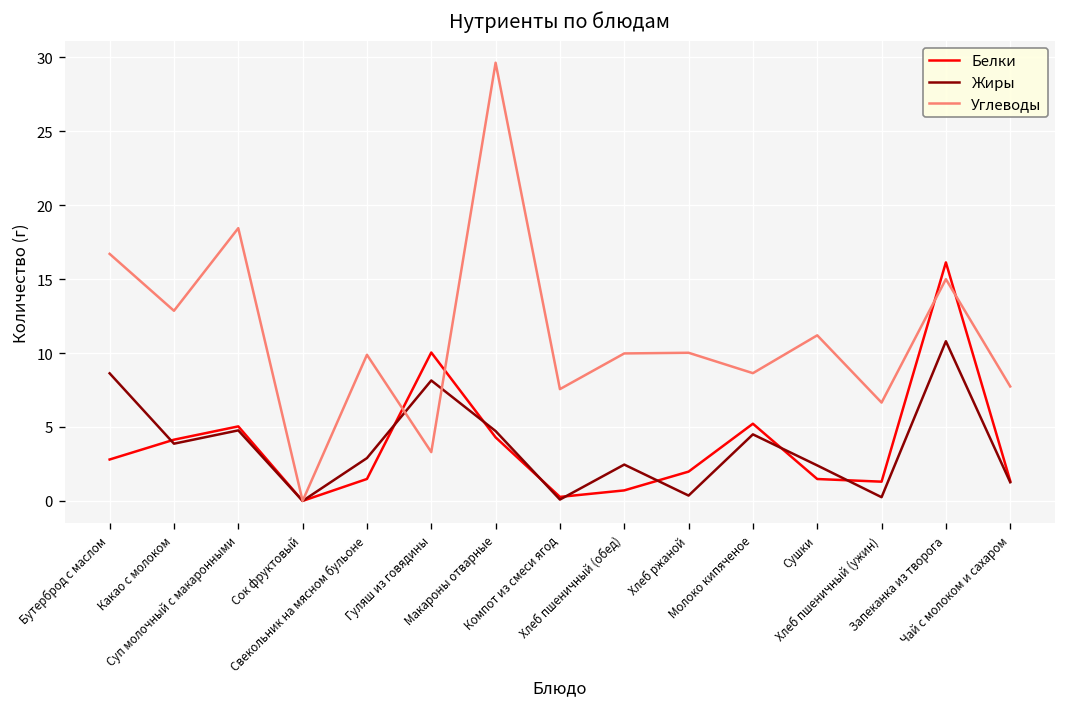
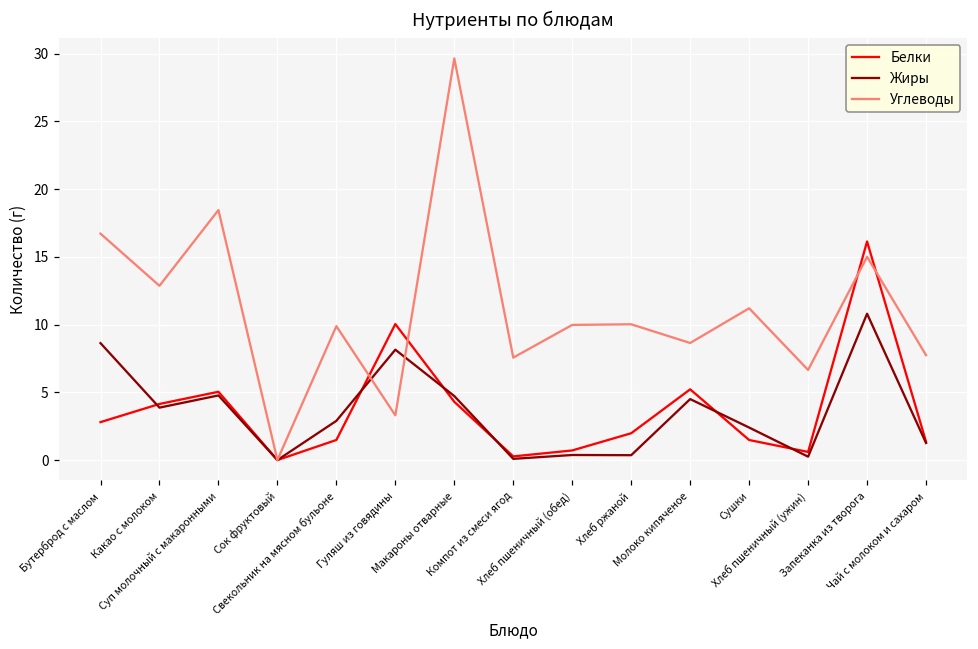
  {
    "Белки": {
      "Бутерброд с маслом": 2.8,
      "Какао с молоком": 4.1,
      "Суп молочный с макаронными": 5.0,
      "Свекольник на мясном бульоне": 1.5,
      "Гуляш из говядины": 10.0,
      "Макароны отварные": 4.3,
      "Хлеб пшеничный (обед)": 0.7,
      "Хлеб ржаной": 2.0,
      "Молоко кипяченое": 5.2,
      "Сушки": 1.5,
-     "Хлеб пшеничный (ужин)": 1.3,
+     "Хлеб пшеничный (ужин)": 0.6,
      "Запеканка из творога": 16.1
    },
    "Жиры": {
      "Бутерброд с маслом": 8.6,
      "Какао с молоком": 3.9,
      "Суп молочный с макаронными": 4.8,
      "Свекольник на мясном бульоне": 2.9,
      "Гуляш из говядины": 8.1,
      "Макароны отварные": 4.7,
-     "Хлеб пшеничный (обед)": 2.5,
+     "Хлеб пшеничный (обед)": 0.4,
      "Хлеб ржаной": 0.4,
      "Молоко кипяченое": 4.5,
      "Сушки": 2.4,
      "Хлеб пшеничный (ужин)": 0.3,
      "Запеканка из творога": 10.8
    },
    "Углеводы": {
      "Бутерброд с маслом": 16.7,
      "Какао с молоком": 12.9,
      "Суп молочный с макаронными": 18.5,
      "Свекольник на мясном бульоне": 9.9,
      "Гуляш из говядины": 3.3,
      "Макароны отварные": 29.6,
      "Компот из смеси ягод": 7.6,
      "Хлеб пшеничный (обед)": 10.0,
      "Хлеб ржаной": 10.0,
      "Молоко кипяченое": 8.6,
      "Сушки": 11.2,
      "Хлеб пшеничный (ужин)": 6.7,
      "Запеканка из творога": 15.0,
      "Чай с молоком и сахаром": 7.7
    }
  }
